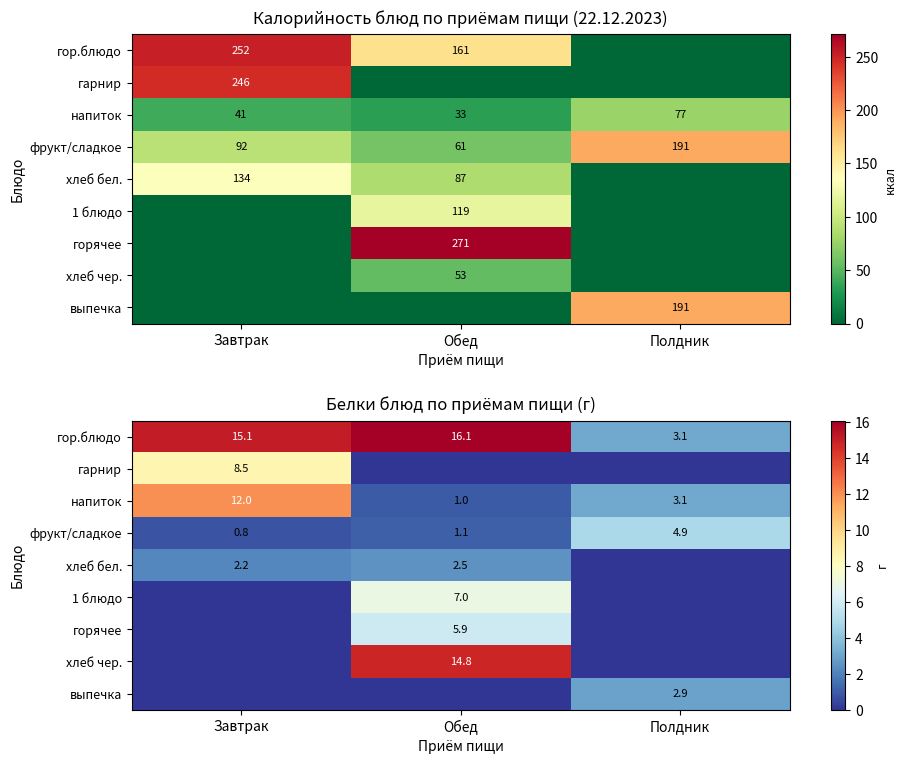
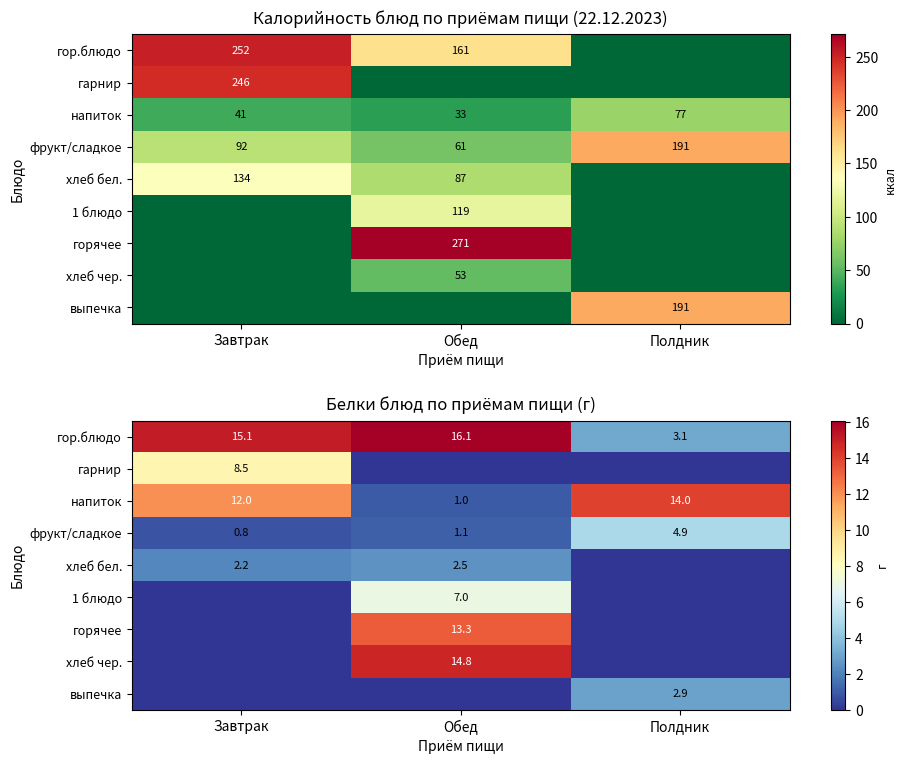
  {
    "Калорийность блюд по приёмам пищи (22.12.2023)": {
      "гор.блюдо": {
        "Завтрак": 252,
        "Обед": 161
      },
      "гарнир": {
        "Завтрак": 246
      },
      "напиток": {
        "Завтрак": 41,
        "Обед": 33,
        "Полдник": 77
      },
      "фрукт/сладкое": {
        "Завтрак": 92,
        "Обед": 61,
        "Полдник": 191
      },
      "хлеб бел.": {
        "Завтрак": 134,
        "Обед": 87
      },
      "1 блюдо": {
        "Обед": 119
      },
      "горячее": {
        "Обед": 271
      },
      "хлеб чер.": {
        "Обед": 53
      },
      "выпечка": {
        "Полдник": 191
      }
    },
    "Белки блюд по приёмам пищи (г)": {
      "гор.блюдо": {
        "Завтрак": 15.1,
        "Обед": 16.1,
        "Полдник": 3.1
      },
      "гарнир": {
        "Завтрак": 8.5
      },
      "напиток": {
        "Завтрак": 12.0,
        "Обед": 1.0,
-       "Полдник": 3.1
+       "Полдник": 14.0
      },
      "фрукт/сладкое": {
        "Завтрак": 0.8,
        "Обед": 1.1,
        "Полдник": 4.9
      },
      "хлеб бел.": {
        "Завтрак": 2.2,
        "Обед": 2.5
      },
      "1 блюдо": {
        "Обед": 7.0
      },
      "горячее": {
-       "Обед": 5.9
+       "Обед": 13.3
      },
      "хлеб чер.": {
        "Обед": 14.8
      },
      "выпечка": {
        "Полдник": 2.9
      }
    }
  }
